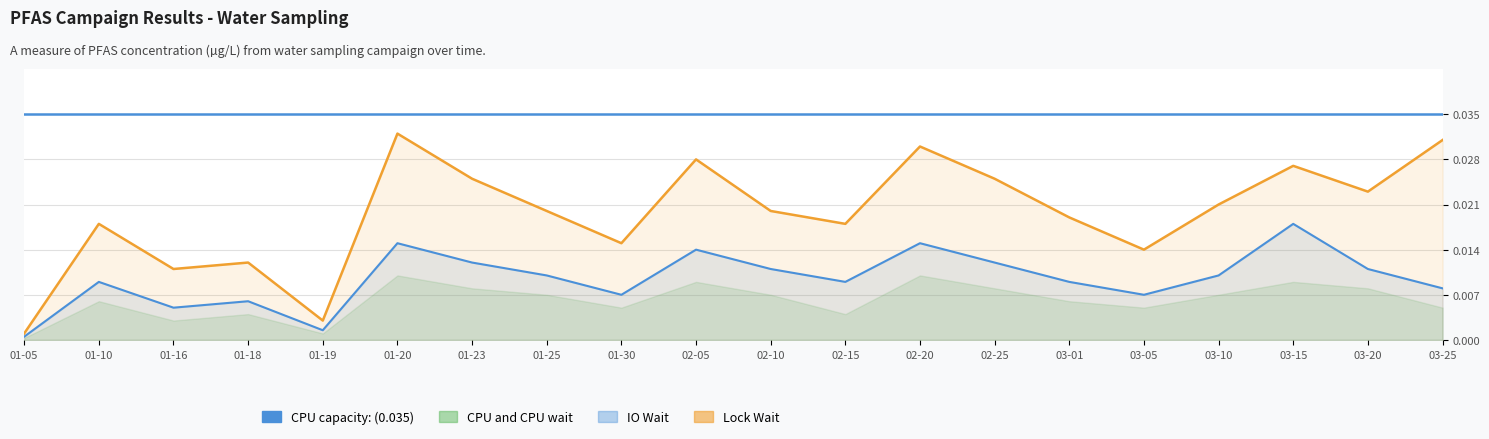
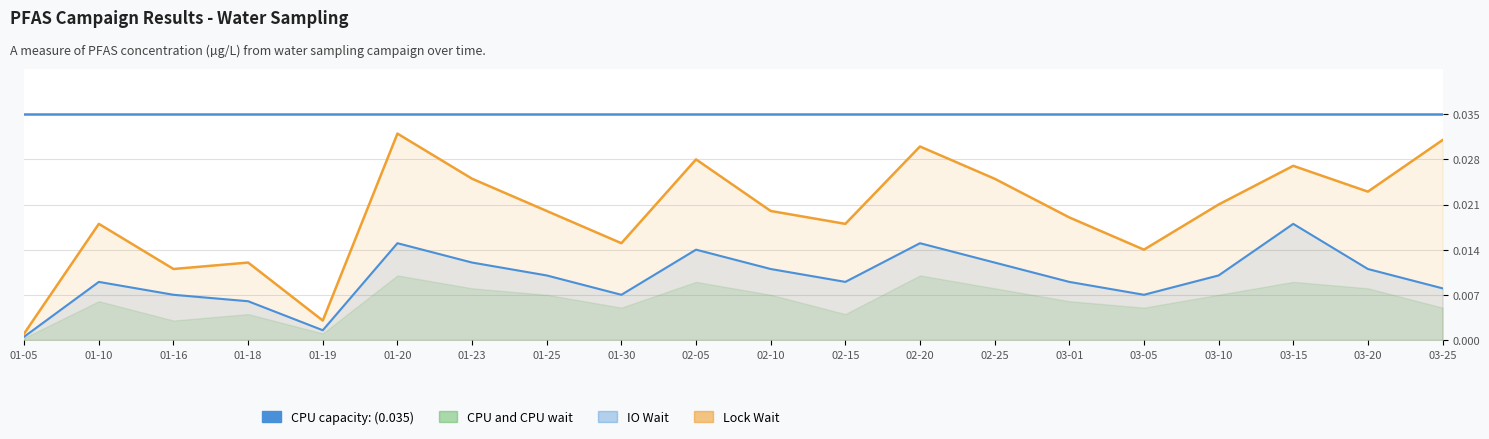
  {
    "CPU and CPU wait": {
      "01-10": 0.006,
      "01-16": 0.003,
      "01-18": 0.004,
      "01-19": 0.001,
      "01-20": 0.010,
      "01-23": 0.008,
      "01-25": 0.007,
      "01-30": 0.005,
      "02-05": 0.009,
      "02-10": 0.007,
      "02-15": 0.004,
      "02-20": 0.010,
      "02-25": 0.008,
      "03-01": 0.006,
      "03-05": 0.005,
      "03-10": 0.007,
      "03-15": 0.009,
      "03-20": 0.008,
      "03-25": 0.005
    },
    "IO Wait": {
      "01-10": 0.009,
-     "01-16": 0.005,
+     "01-16": 0.007,
      "01-18": 0.006,
      "01-19": 0.002,
      "01-20": 0.015,
      "01-23": 0.012,
      "01-25": 0.010,
      "01-30": 0.007,
      "02-05": 0.014,
      "02-10": 0.011,
      "02-15": 0.009,
      "02-20": 0.015,
      "02-25": 0.012,
      "03-01": 0.009,
      "03-05": 0.007,
      "03-10": 0.010,
      "03-15": 0.018,
      "03-20": 0.011,
      "03-25": 0.008
    },
    "Lock Wait": {
      "01-05": 0.001,
      "01-10": 0.018,
      "01-16": 0.011,
      "01-18": 0.012,
      "01-19": 0.003,
      "01-20": 0.032,
      "01-23": 0.025,
      "01-25": 0.020,
      "01-30": 0.015,
      "02-05": 0.028,
      "02-10": 0.020,
      "02-15": 0.018,
      "02-20": 0.030,
      "02-25": 0.025,
      "03-01": 0.019,
      "03-05": 0.014,
      "03-10": 0.021,
      "03-15": 0.027,
      "03-20": 0.023,
      "03-25": 0.031
    }
  }
